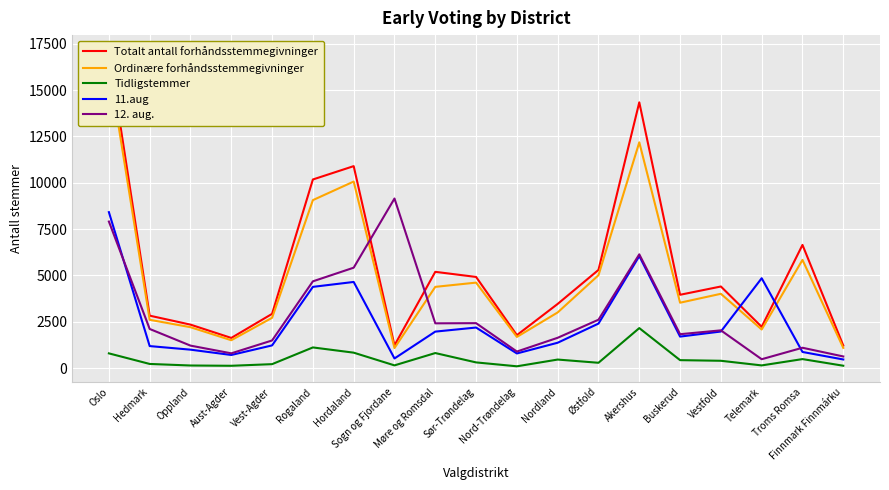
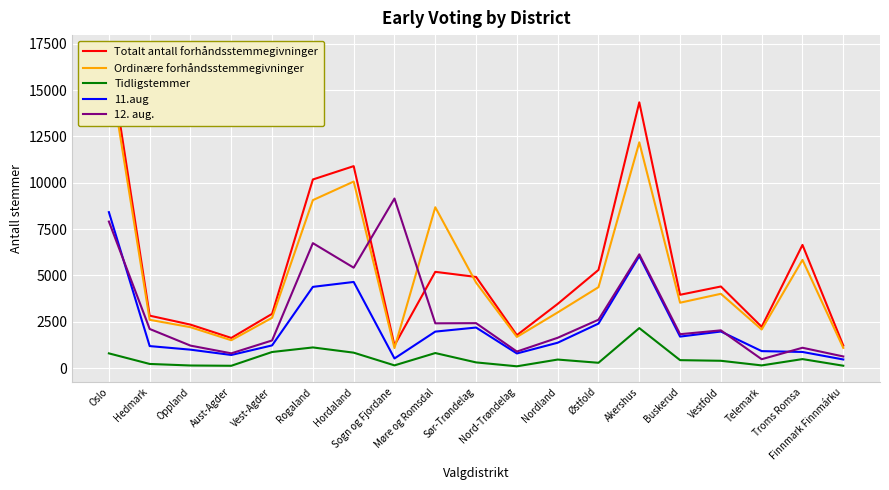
  {
    "Totalt antall forhåndsstemmegivninger": {
      "Hedmark": 2800,
      "Oppland": 2300,
      "Vest-Agder": 2900,
      "Rogaland": 10200,
      "Hordaland": 10900,
      "Sogn og Fjordane": 1200,
      "Møre og Romsdal": 5200,
      "Sør-Trøndelag": 4900,
      "Nordland": 3500,
      "Østfold": 5300,
      "Akershus": 14300,
      "Buskerud": 4000,
      "Vestfold": 4400,
      "Telemark": 2200,
      "Troms Romsa": 6600
    },
    "Ordinære forhåndsstemmegivninger": {
      "Hedmark": 2600,
      "Oppland": 2200,
      "Vest-Agder": 2700,
      "Rogaland": 9100,
      "Hordaland": 10100,
      "Sogn og Fjordane": 1100,
-     "Møre og Romsdal": 4400,
+     "Møre og Romsdal": 8700,
      "Sør-Trøndelag": 4600,
      "Nordland": 3000,
-     "Østfold": 5000,
+     "Østfold": 4400,
      "Akershus": 12200,
      "Buskerud": 3500,
      "Vestfold": 4000,
      "Telemark": 2100,
      "Troms Romsa": 5800
    },
    "Tidligstemmer": {
      "Oslo": 800,
      "Hedmark": 200,
      "Oppland": 100,
      "Aust-Agder": 100,
-     "Vest-Agder": 200,
+     "Vest-Agder": 900,
      "Rogaland": 1100,
      "Hordaland": 800,
      "Sogn og Fjordane": 100,
      "Møre og Romsdal": 800,
      "Sør-Trøndelag": 300,
      "Nord-Trøndelag": 100,
      "Nordland": 500,
      "Østfold": 300,
      "Akershus": 2200,
      "Buskerud": 400,
      "Vestfold": 400,
      "Telemark": 100,
      "Troms Romsa": 500,
      "Finnmark Finnmárku": 100
    },
    "11.aug": {
      "Oslo": 8400,
      "Hedmark": 1200,
      "Oppland": 1000,
      "Vest-Agder": 1200,
      "Rogaland": 4400,
      "Hordaland": 4600,
      "Sogn og Fjordane": 500,
      "Møre og Romsdal": 2000,
      "Sør-Trøndelag": 2200,
      "Nordland": 1400,
      "Østfold": 2400,
-     "Telemark": 4800,
+     "Telemark": 900,
      "Troms Romsa": 900,
      "Finnmark Finnmárku": 500
    },
    "12. aug.": {
      "Oslo": 7900,
      "Hedmark": 2100,
      "Oppland": 1200,
      "Vest-Agder": 1500,
-     "Rogaland": 4700,
+     "Rogaland": 6700,
      "Hordaland": 5400,
      "Sogn og Fjordane": 9200,
      "Møre og Romsdal": 2400,
      "Sør-Trøndelag": 2400,
      "Nordland": 1600,
      "Østfold": 2600,
      "Telemark": 500,
      "Troms Romsa": 1100,
      "Finnmark Finnmárku": 600
    }
  }
